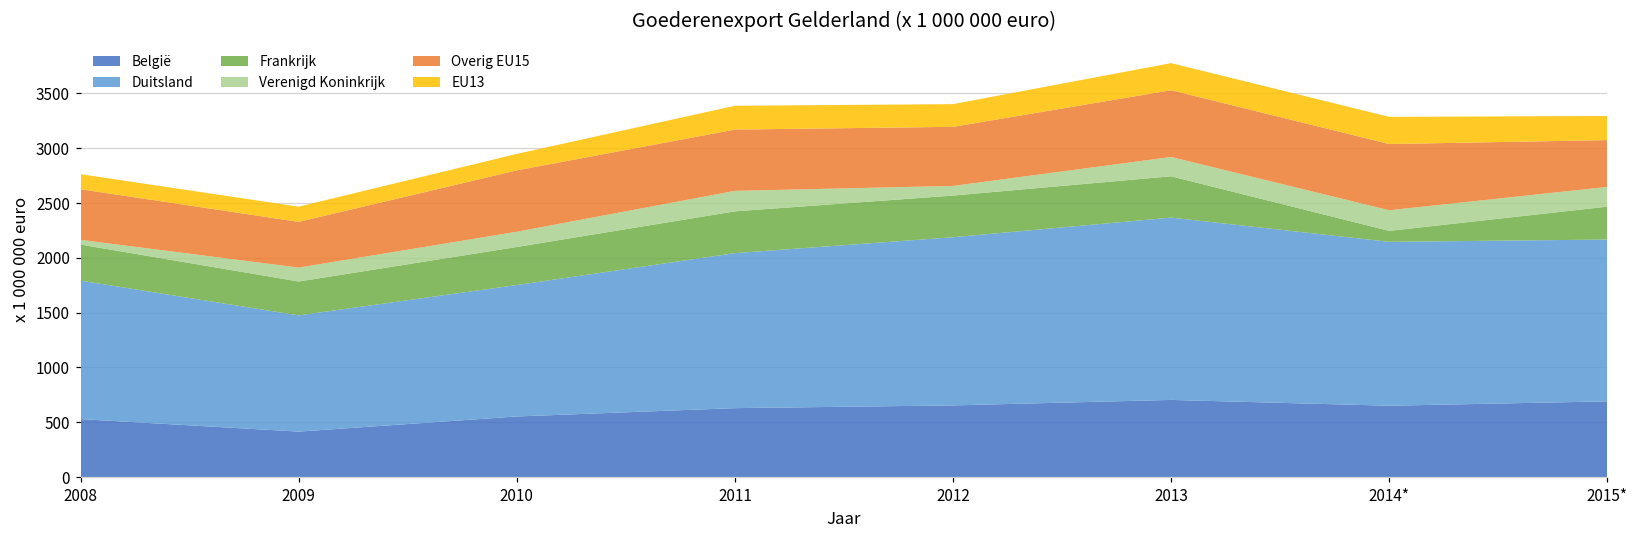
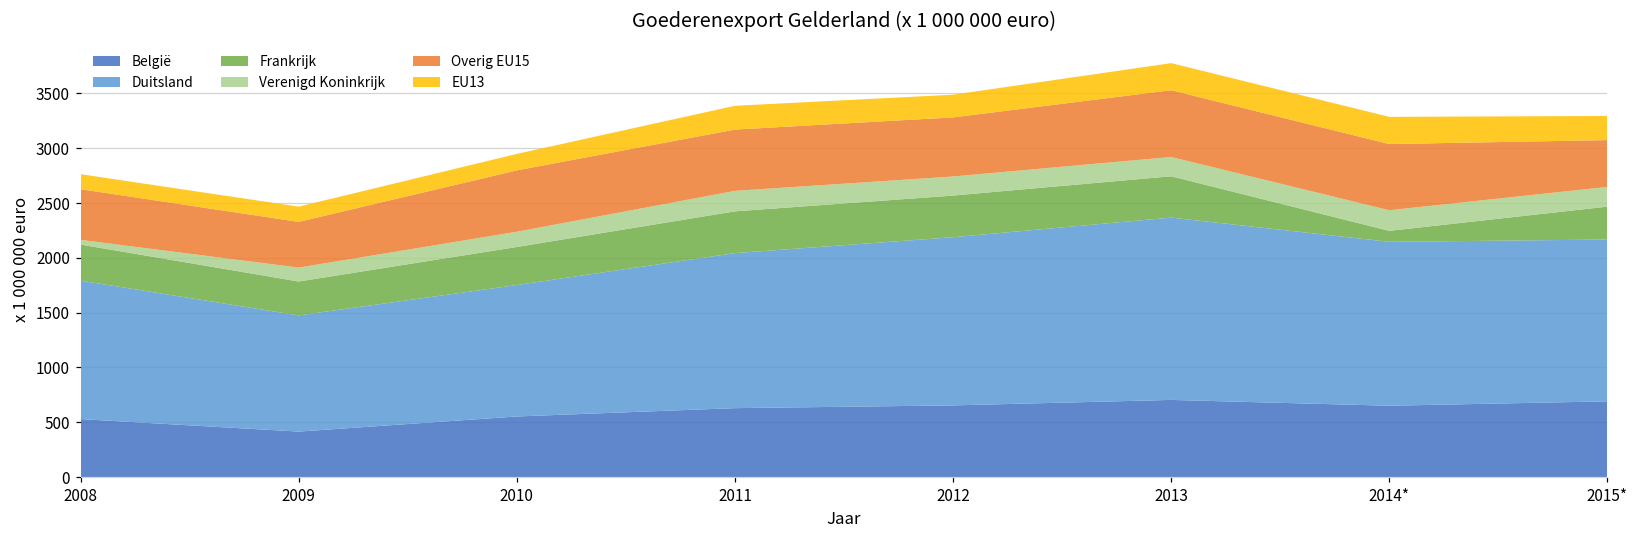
  {
    "Frankrijk": {
      "2008": 300,
      "2009": 300,
      "2010": 300,
      "2011": 400,
      "2012": 400,
      "2013": 400,
      "2014*": 100,
      "2015*": 300
    },
    "Verenigd Koninkrijk": {
      "2008": 0,
      "2009": 100,
      "2010": 100,
      "2011": 200,
-     "2012": 100,
+     "2012": 200,
      "2013": 200,
      "2014*": 200,
      "2015*": 200
    },
    "Overig EU15": {
      "2008": 500,
      "2009": 400,
      "2010": 600,
      "2011": 600,
      "2012": 500,
      "2013": 600,
      "2014*": 600,
      "2015*": 400
    },
    "EU13": {
      "2008": 100,
      "2009": 100,
      "2010": 200,
      "2011": 200,
      "2012": 200,
      "2013": 200,
      "2014*": 200,
      "2015*": 200
    }
  }
